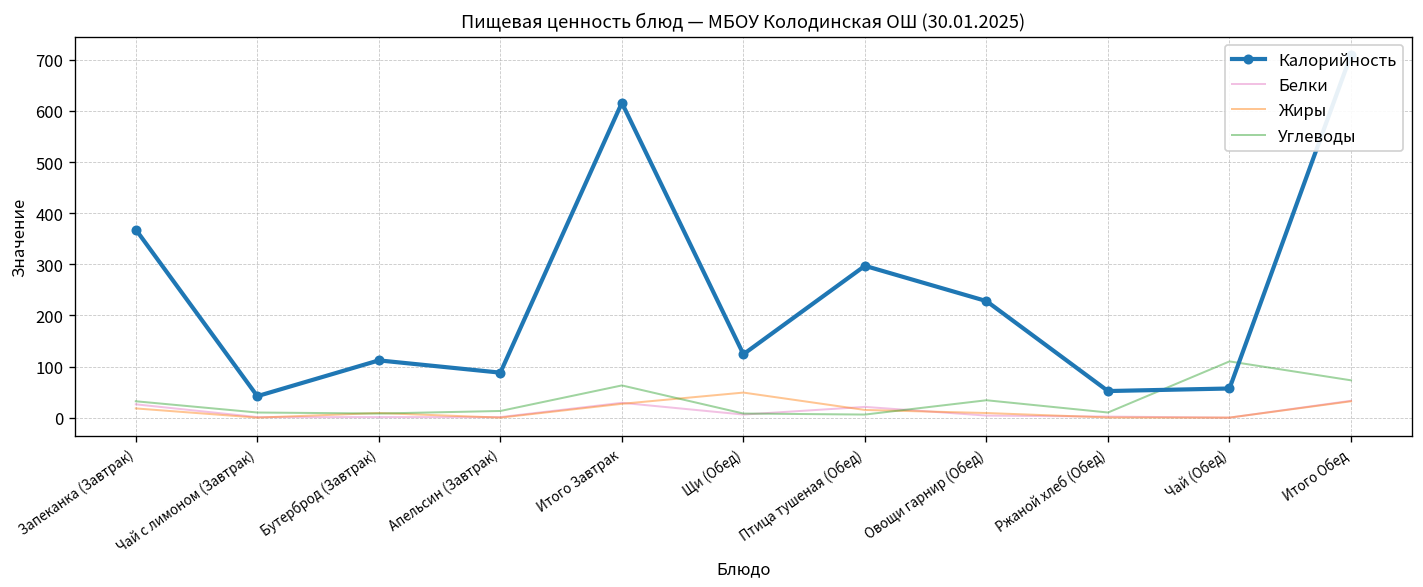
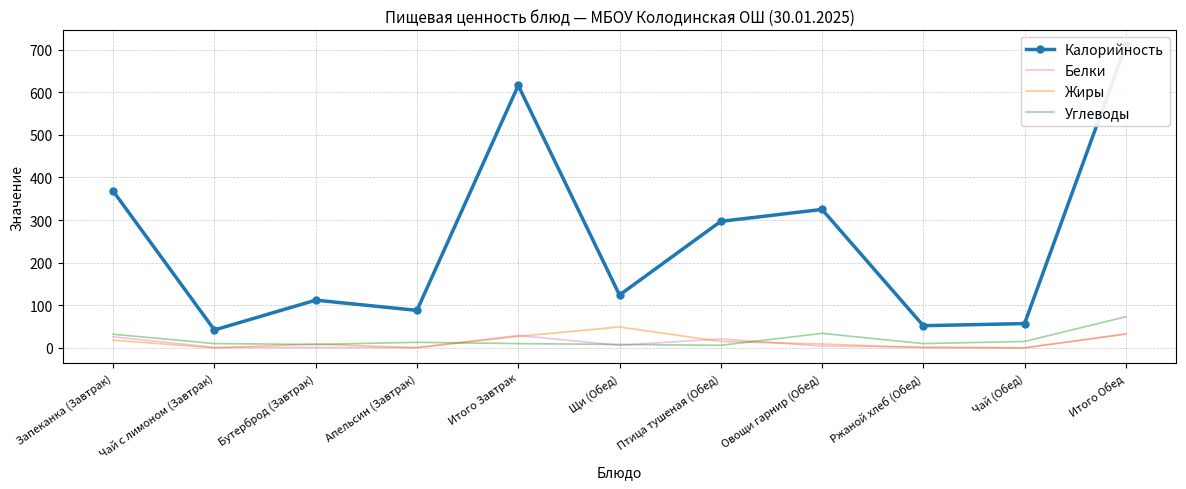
  {
    "Калорийность": {
      "Запеканка (Завтрак)": 370,
      "Чай с лимоном (Завтрак)": 40,
      "Бутерброд (Завтрак)": 110,
      "Апельсин (Завтрак)": 90,
      "Итого Завтрак": 620,
      "Щи (Обед)": 120,
      "Птица тушеная (Обед)": 300,
-     "Овощи гарнир (Обед)": 230,
+     "Овощи гарнир (Обед)": 330,
      "Ржаной хлеб (Обед)": 50,
      "Чай (Обед)": 60
    },
    "Белки": {
      "Запеканка (Завтрак)": 30,
      "Бутерброд (Завтрак)": 0,
      "Птица тушеная (Обед)": 20
    },
    "Жиры": {
      "Запеканка (Завтрак)": 20,
      "Щи (Обед)": 50,
      "Птица тушеная (Обед)": 20
    },
    "Углеводы": {
      "Запеканка (Завтрак)": 30,
      "Чай с лимоном (Завтрак)": 10,
      "Апельсин (Завтрак)": 10,
-     "Итого Завтрак": 60,
+     "Итого Завтрак": 10,
      "Птица тушеная (Обед)": 10,
      "Овощи гарнир (Обед)": 30,
      "Ржаной хлеб (Обед)": 10,
-     "Чай (Обед)": 110,
+     "Чай (Обед)": 20,
      "Итого Обед": 70
    }
  }
